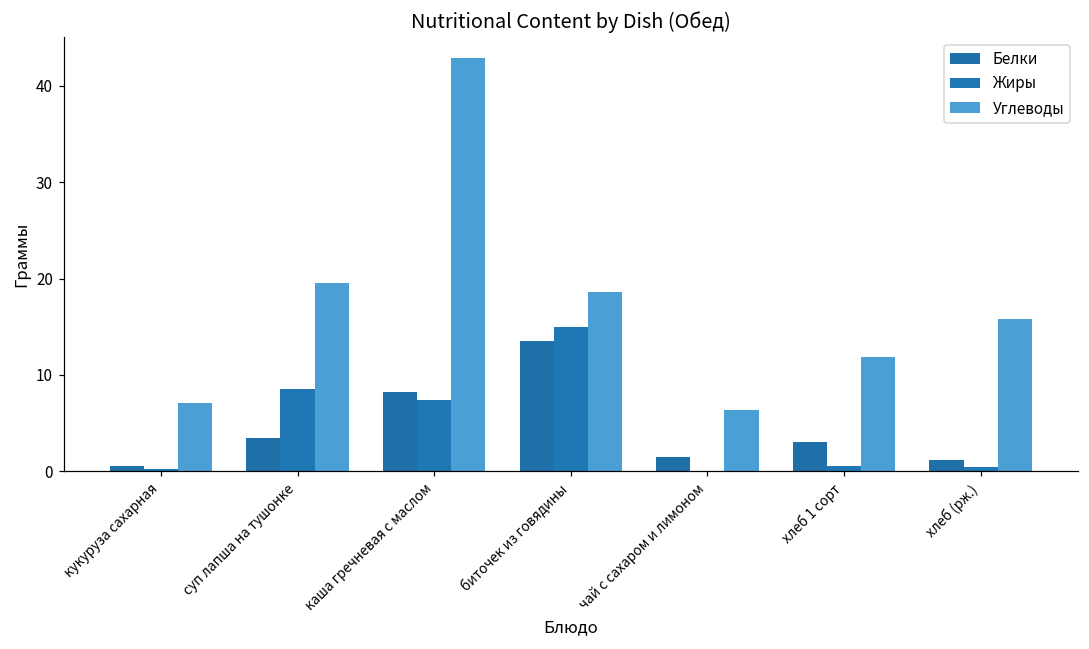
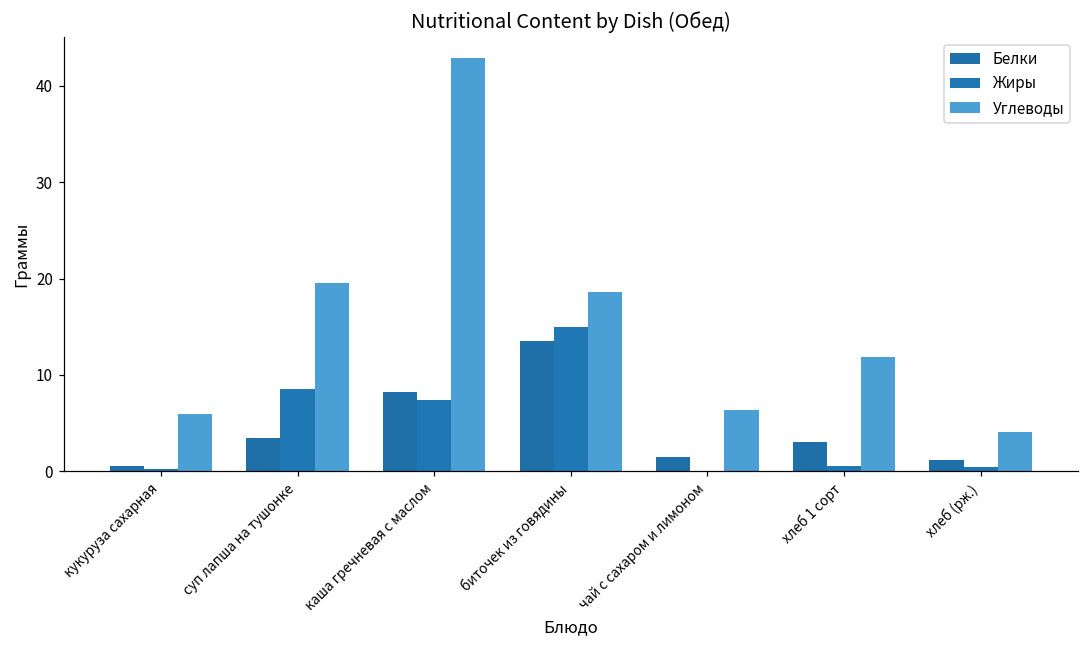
  {
    "Углеводы": {
-     "кукуруза сахарная": 7,
+     "кукуруза сахарная": 6,
      "суп лапша на тушонке": 20,
      "каша гречневая с маслом": 43,
      "биточек из говядины": 19,
      "чай с сахаром и лимоном": 6,
      "хлеб 1 сорт": 12,
-     "хлеб (рж.)": 16
+     "хлеб (рж.)": 4
    }
  }
